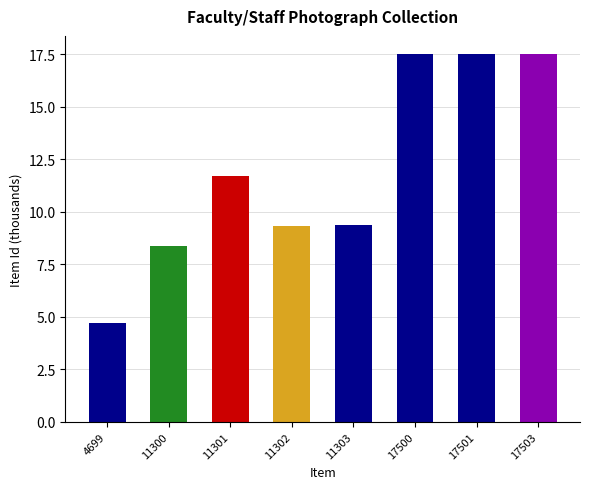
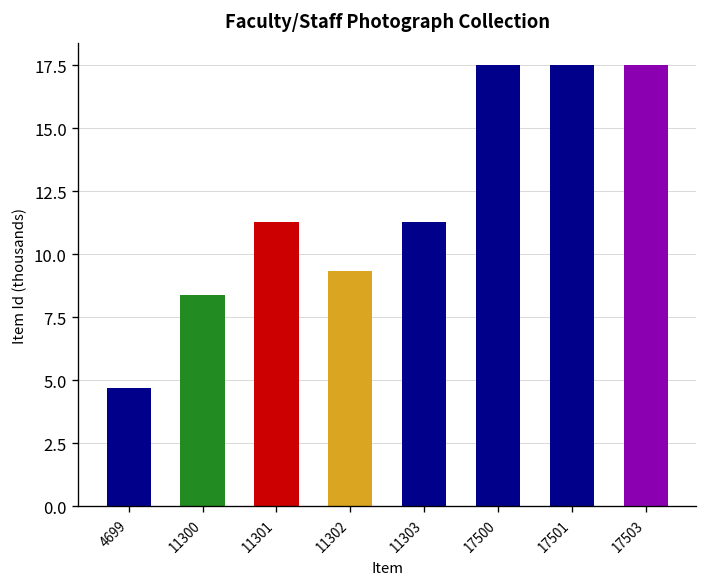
  {
    "4699": 4.7,
    "11300": 8.4,
-   "11301": 11.7,
+   "11301": 11.3,
    "11302": 9.3,
-   "11303": 9.4,
+   "11303": 11.3,
    "17500": 17.5,
    "17501": 17.5,
    "17503": 17.5
  }
